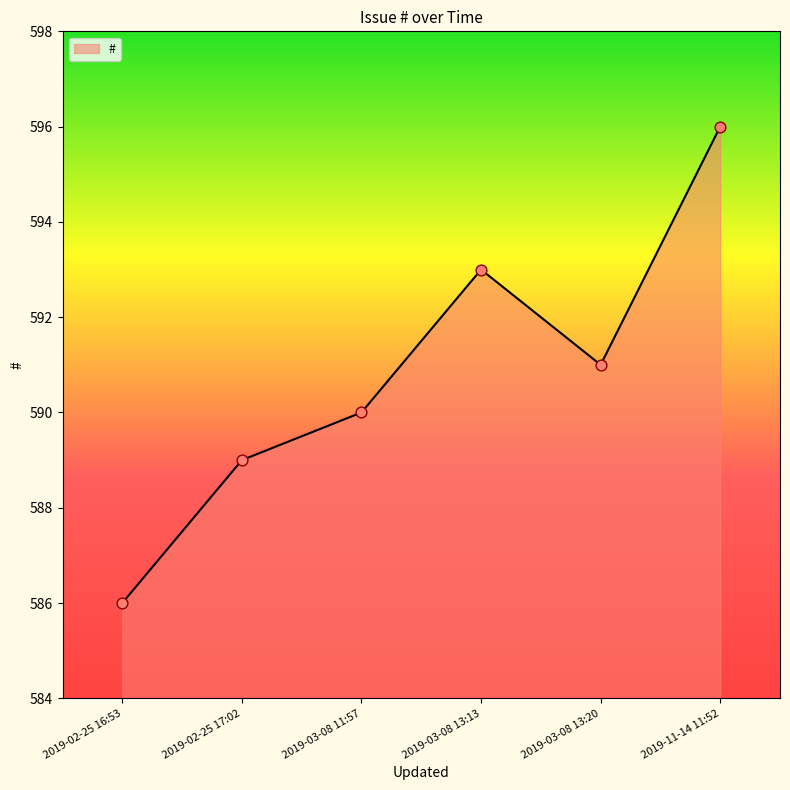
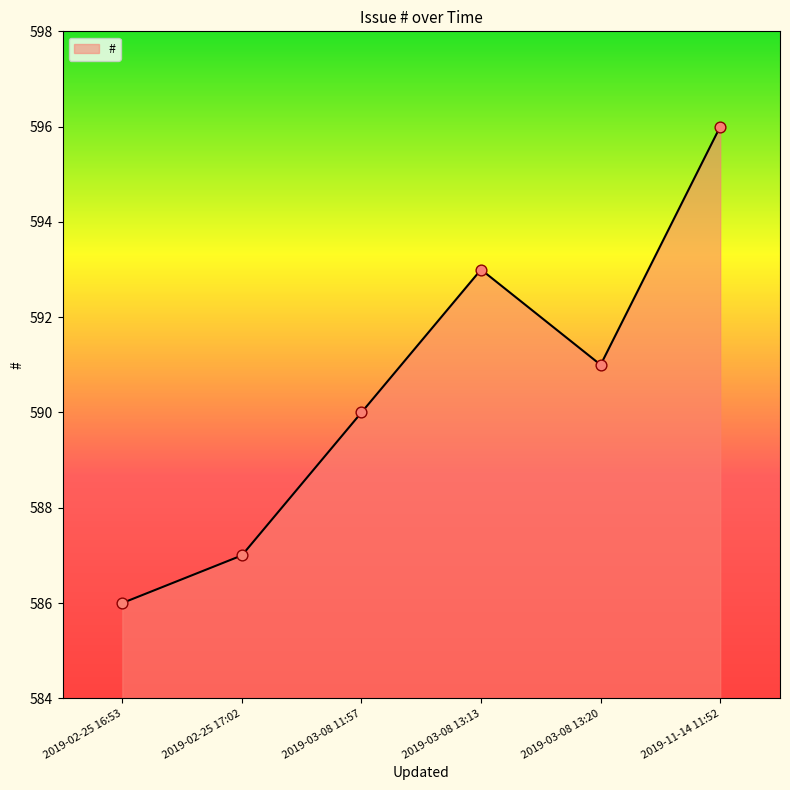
  {
    "2019-02-25 16:53": 586,
-   "2019-02-25 17:02": 589,
+   "2019-02-25 17:02": 587,
    "2019-03-08 11:57": 590,
    "2019-03-08 13:13": 593,
    "2019-03-08 13:20": 591,
    "2019-11-14 11:52": 596
  }
